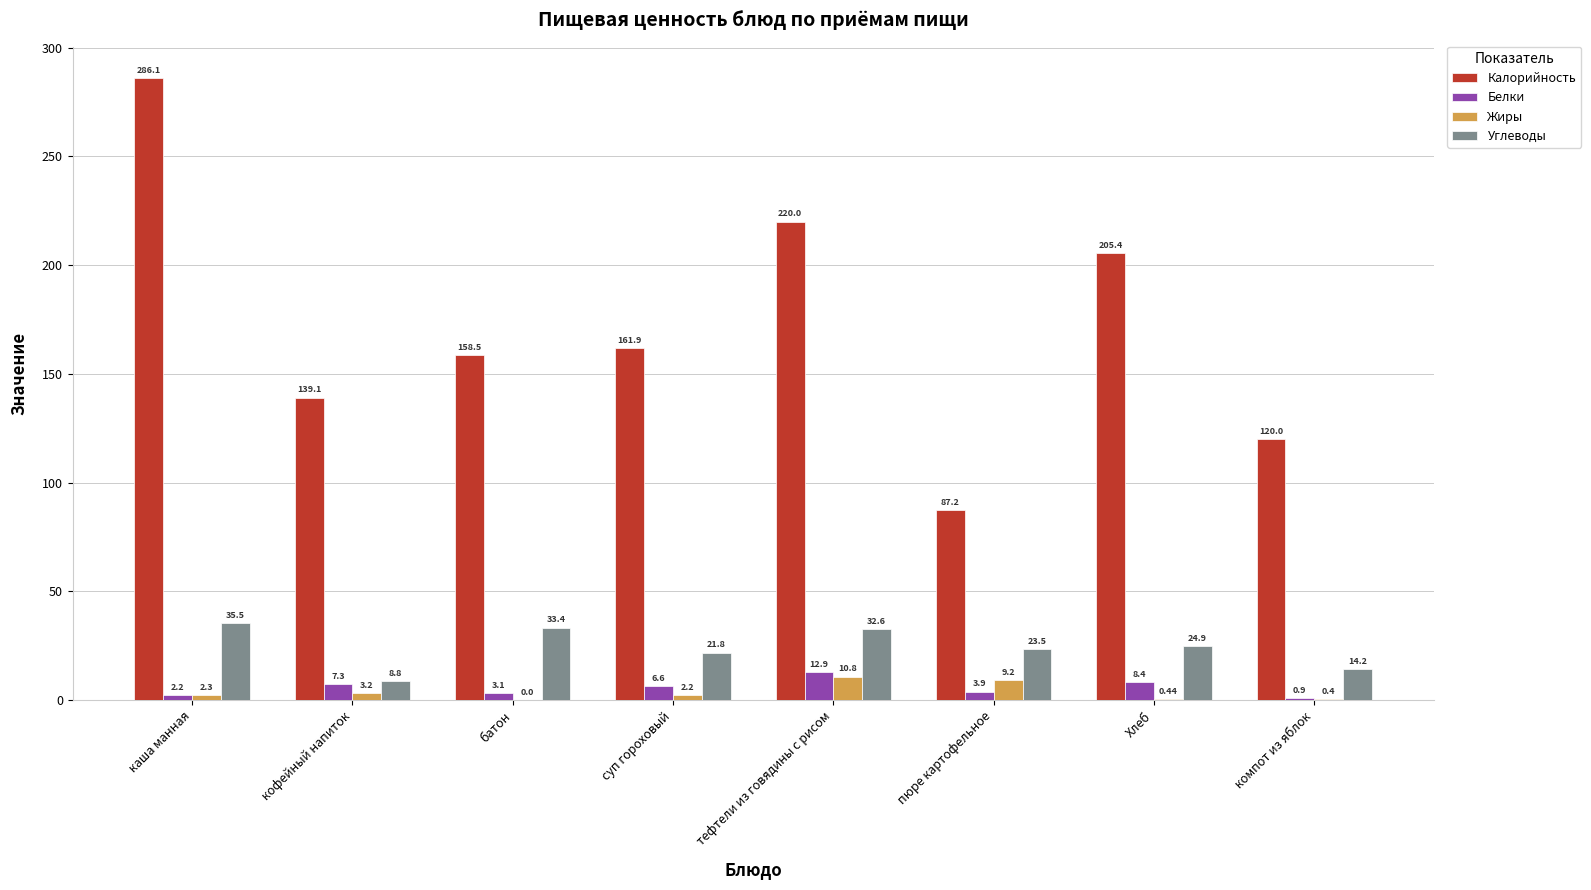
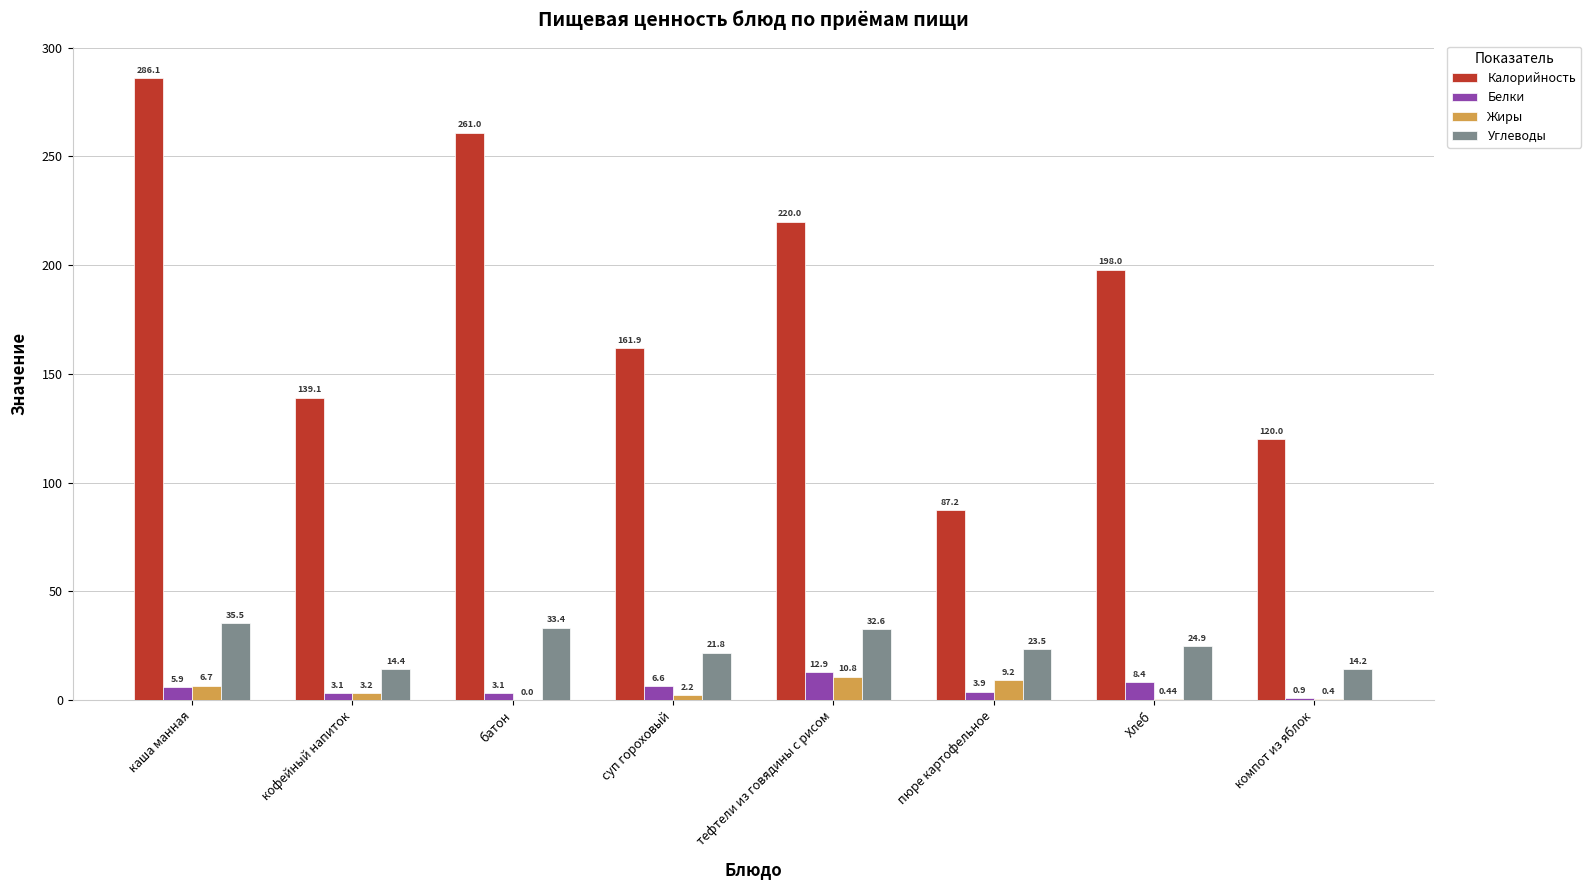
  {
    "Калорийность": {
      "каша манная": 286.1,
      "кофейный напиток": 139.1,
-     "батон": 158.5,
+     "батон": 261.0,
      "суп гороховый": 161.9,
      "тефтели из говядины с рисом": 220.0,
      "пюре картофельное": 87.2,
-     "Хлеб": 205.4,
+     "Хлеб": 198.0,
      "компот из яблок": 120.0
    },
    "Белки": {
-     "каша манная": 2.2,
-     "кофейный напиток": 7.3,
+     "каша манная": 5.9,
+     "кофейный напиток": 3.1,
      "батон": 3.1,
      "суп гороховый": 6.6,
      "тефтели из говядины с рисом": 12.9,
      "пюре картофельное": 3.9,
      "Хлеб": 8.4,
      "компот из яблок": 0.9
    },
    "Жиры": {
-     "каша манная": 2.3,
+     "каша манная": 6.7,
      "кофейный напиток": 3.2,
      "батон": 0.0,
      "суп гороховый": 2.2,
      "тефтели из говядины с рисом": 10.8,
      "пюре картофельное": 9.2,
      "Хлеб": 0.44,
      "компот из яблок": 0.4
    },
    "Углеводы": {
      "каша манная": 35.5,
-     "кофейный напиток": 8.8,
+     "кофейный напиток": 14.4,
      "батон": 33.4,
      "суп гороховый": 21.8,
      "тефтели из говядины с рисом": 32.6,
      "пюре картофельное": 23.5,
      "Хлеб": 24.9,
      "компот из яблок": 14.2
    }
  }
